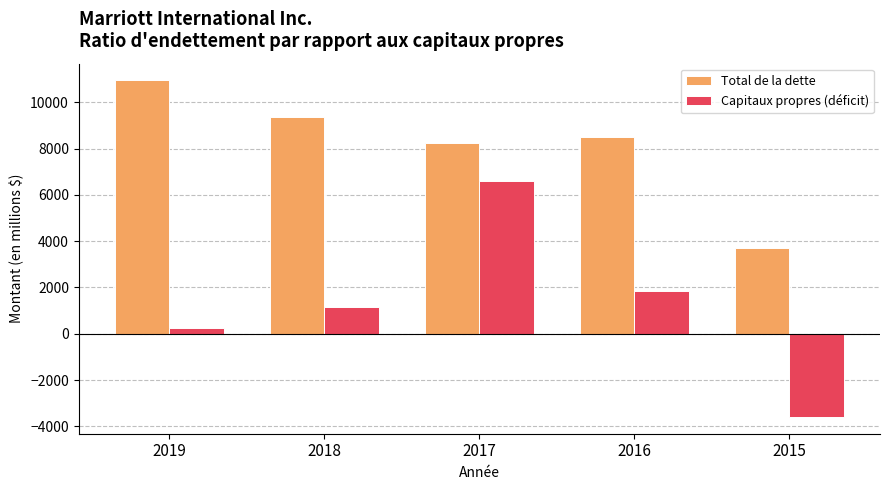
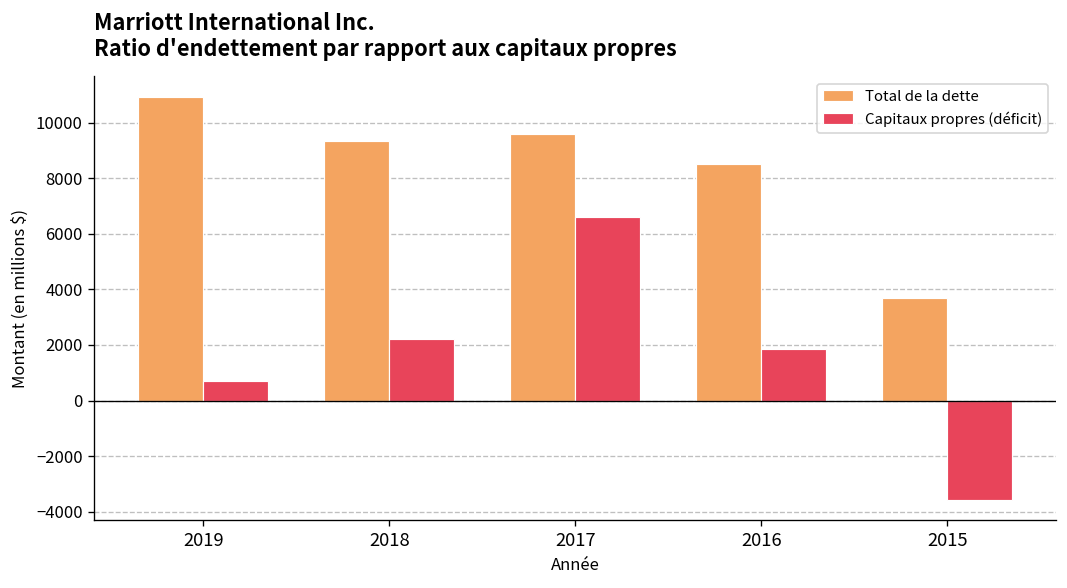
  {
    "Total de la dette": {
      "2019": 10900,
      "2018": 9300,
-     "2017": 8200,
+     "2017": 9600,
      "2016": 8500,
      "2015": 3700
    },
    "Capitaux propres (déficit)": {
-     "2019": 300,
-     "2018": 1200,
+     "2019": 700,
+     "2018": 2200,
      "2017": 6600,
      "2016": 1800,
      "2015": -3600
    }
  }
